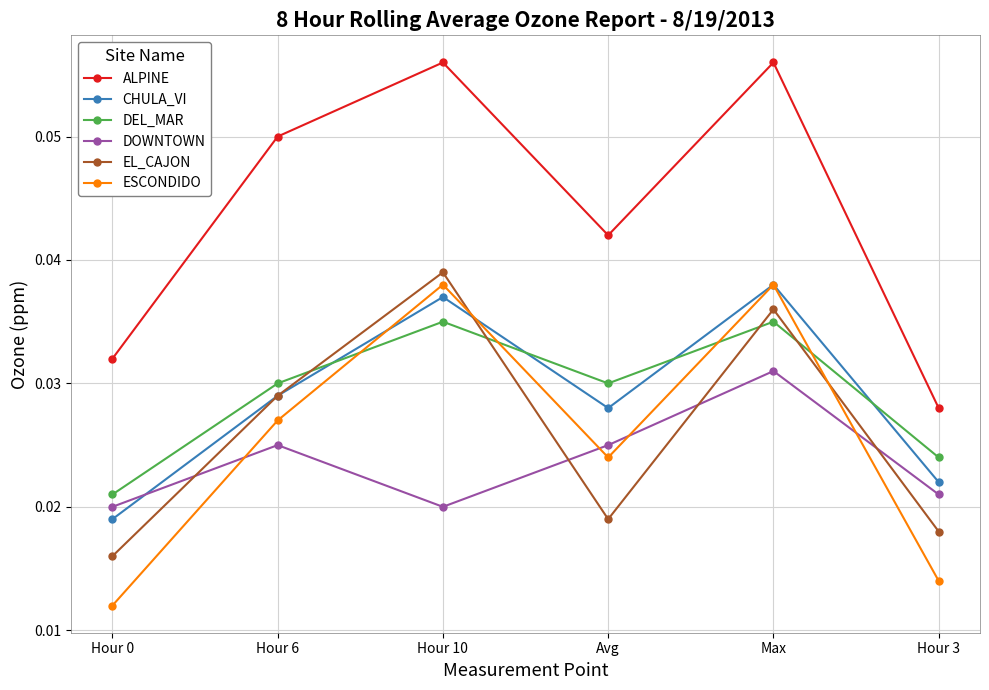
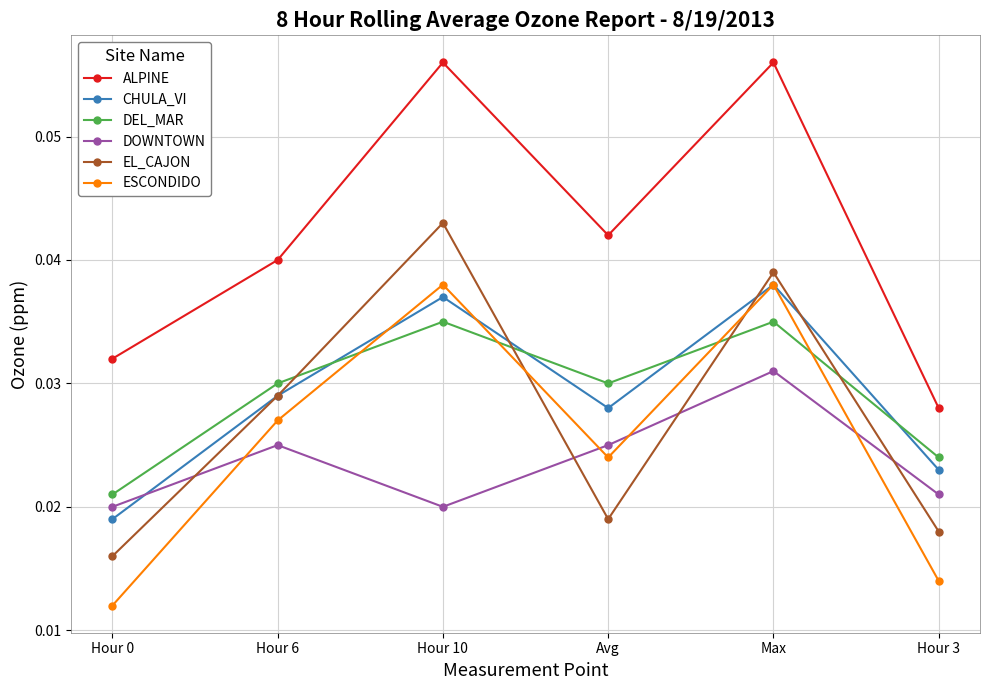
  {
    "ALPINE": {
      "Hour 0": 0.0320,
-     "Hour 6": 0.05,
+     "Hour 6": 0.04,
      "Hour 10": 0.0560,
      "Avg": 0.0420,
      "Max": 0.0560,
      "Hour 3": 0.0280
    },
    "CHULA_VI": {
      "Hour 0": 0.019,
      "Hour 10": 0.037,
      "Avg": 0.028,
-     "Hour 3": 0.022
+     "Hour 3": 0.023
    },
    "DEL_MAR": {
      "Hour 0": 0.021,
      "Hour 6": 0.030,
      "Hour 10": 0.035,
      "Avg": 0.030,
      "Max": 0.035,
      "Hour 3": 0.024
    },
    "DOWNTOWN": {
      "Hour 0": 0.020,
      "Hour 6": 0.025,
      "Hour 10": 0.020,
      "Avg": 0.025,
      "Max": 0.031,
      "Hour 3": 0.021
    },
    "EL_CAJON": {
      "Hour 0": 0.016,
-     "Hour 10": 0.039,
+     "Hour 10": 0.043,
      "Avg": 0.019,
-     "Max": 0.036,
+     "Max": 0.039,
      "Hour 3": 0.018
    },
    "ESCONDIDO": {
      "Hour 0": 0.012,
      "Hour 6": 0.027,
      "Hour 10": 0.038,
      "Avg": 0.024,
      "Hour 3": 0.014
    }
  }
